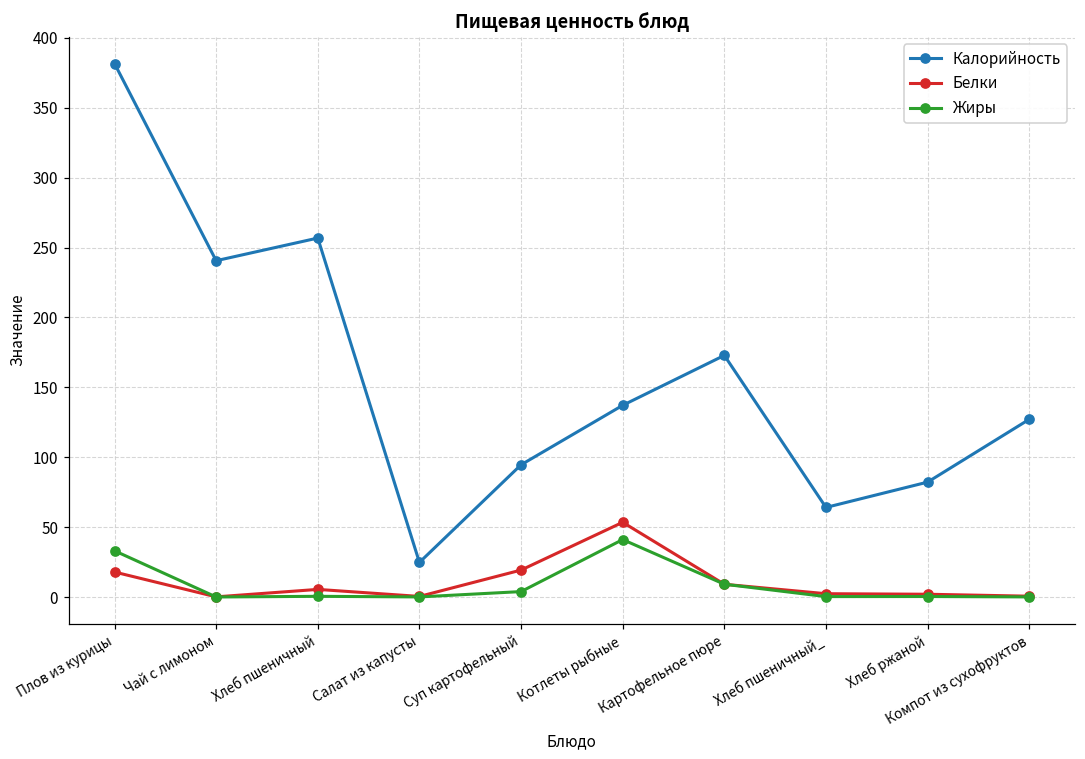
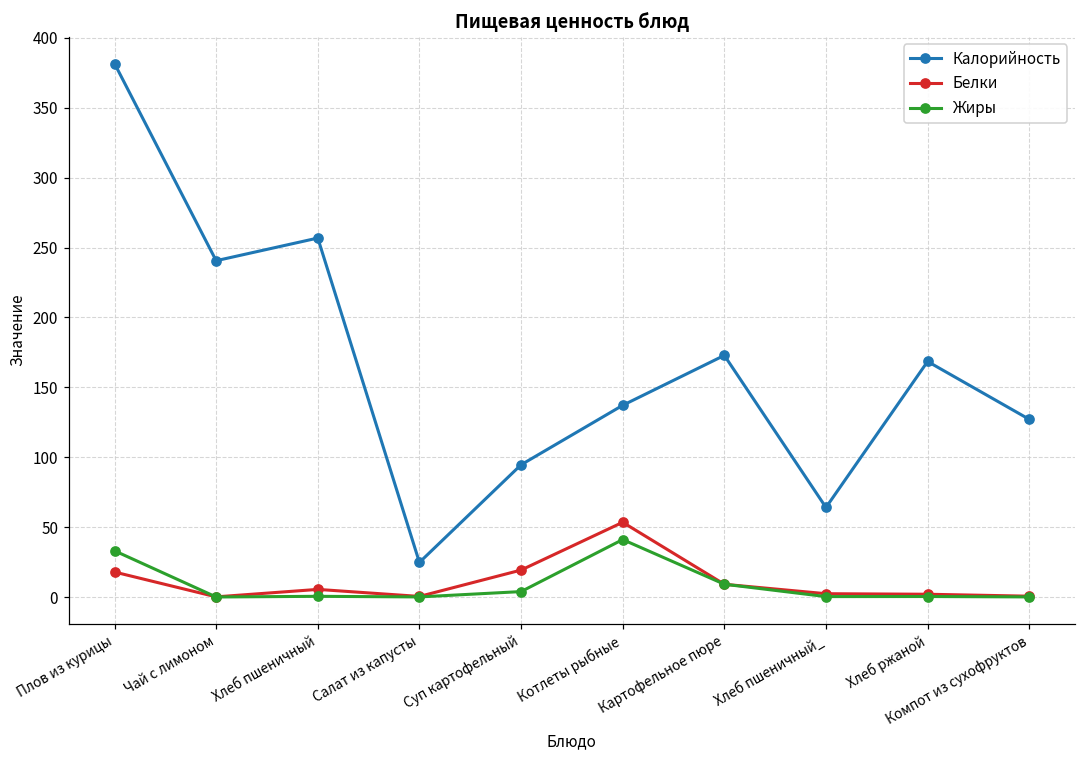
  {
    "Калорийность": {
      "Плов из курицы": 382,
      "Чай с лимоном": 241,
      "Хлеб пшеничный": 257,
      "Салат из капусты": 25,
      "Суп картофельный": 95,
      "Котлеты рыбные": 137,
      "Картофельное пюре": 173,
      "Хлеб пшеничный_": 64,
-     "Хлеб ржаной": 82,
+     "Хлеб ржаной": 169,
      "Компот из сухофруктов": 127
    },
    "Белки": {
      "Плов из курицы": 18,
      "Хлеб пшеничный": 5,
      "Суп картофельный": 19,
      "Котлеты рыбные": 53,
      "Хлеб пшеничный_": 2
    },
    "Жиры": {
      "Плов из курицы": 33,
      "Хлеб пшеничный": 1,
      "Суп картофельный": 4,
      "Котлеты рыбные": 41,
      "Хлеб пшеничный_": 0
    }
  }
